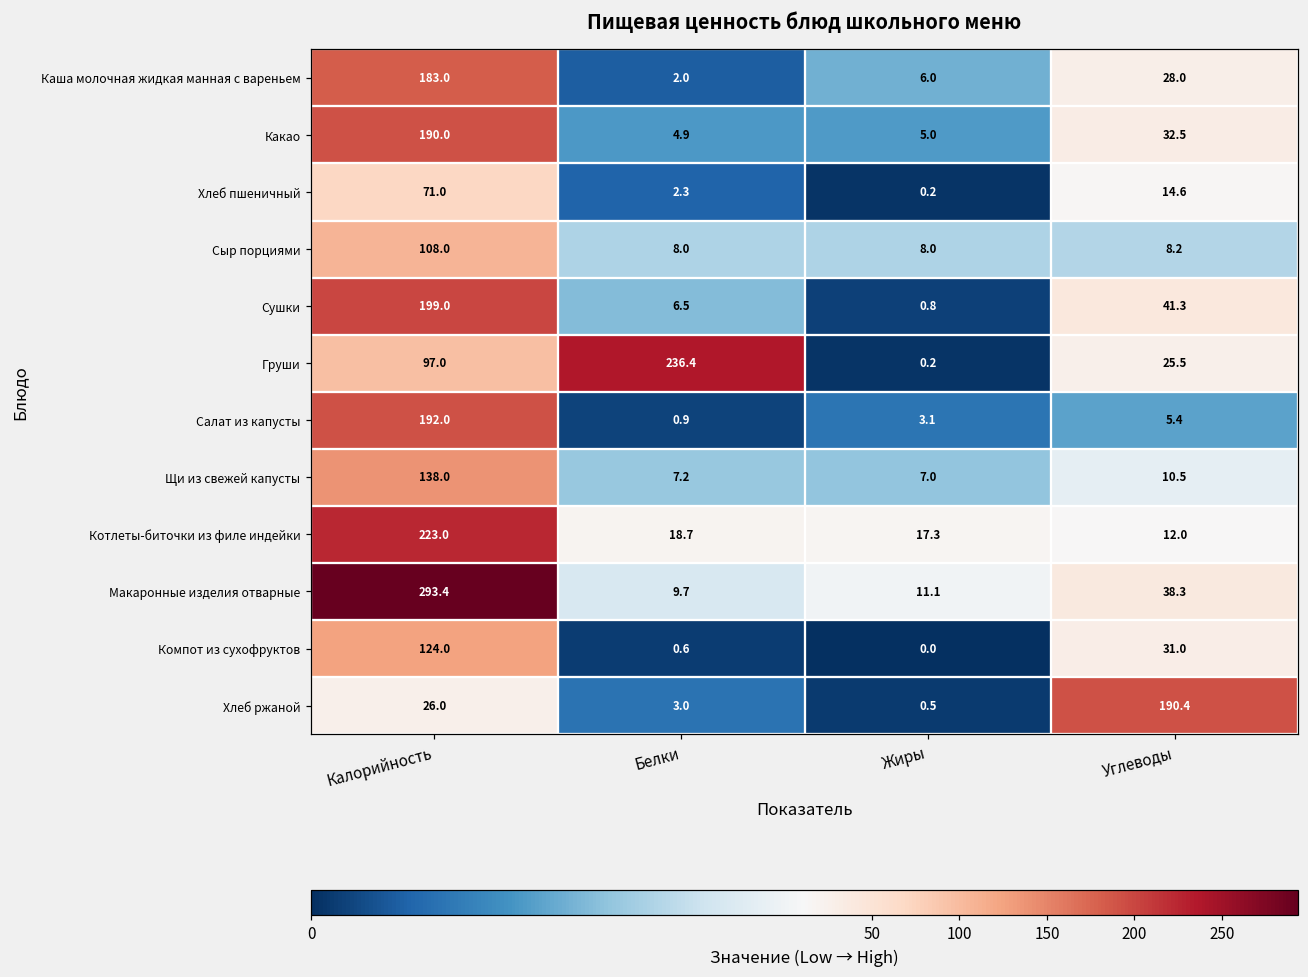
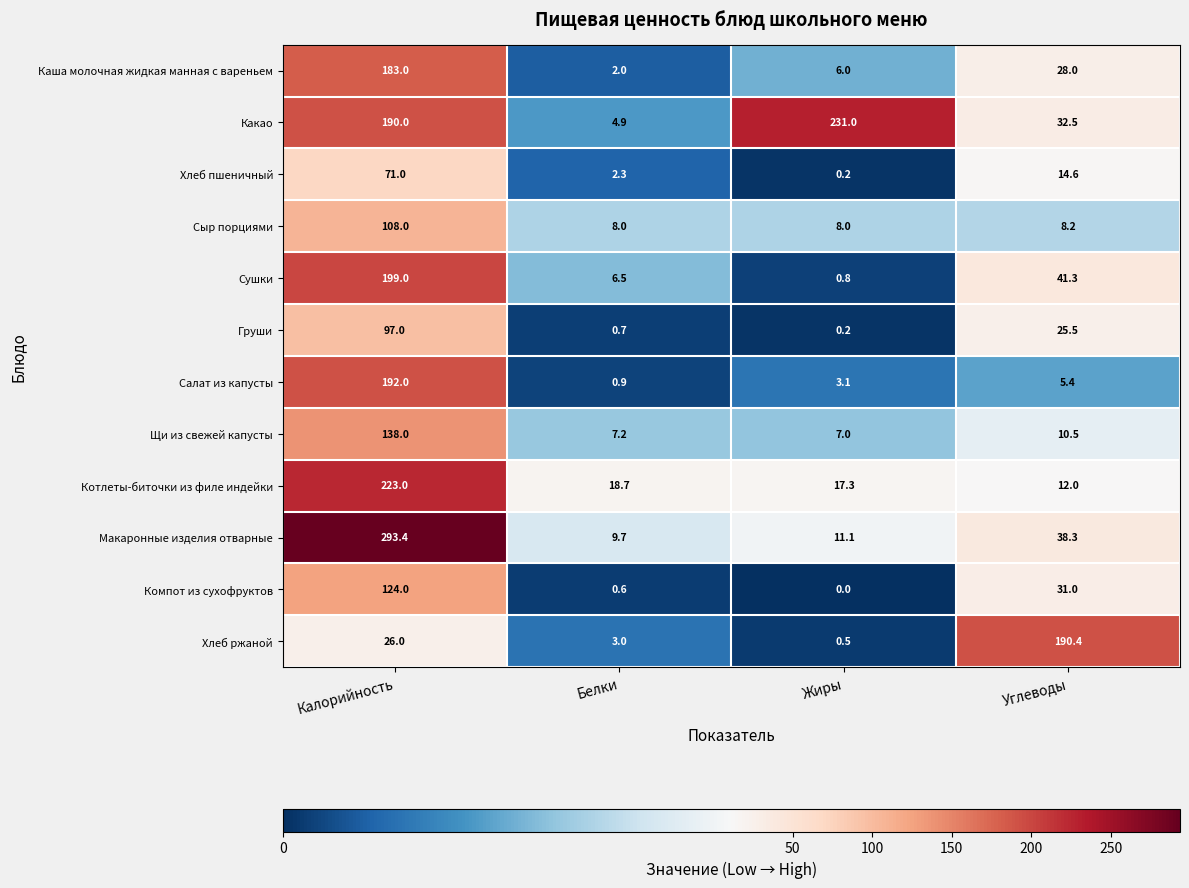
  {
    "Каша молочная жидкая манная с вареньем": {
      "Калорийность": 183.0,
      "Белки": 2.0,
      "Жиры": 6.0,
      "Углеводы": 28.0
    },
    "Какао": {
      "Калорийность": 190.0,
      "Белки": 4.9,
-     "Жиры": 5.0,
+     "Жиры": 231.0,
      "Углеводы": 32.5
    },
    "Хлеб пшеничный": {
      "Калорийность": 71.0,
      "Белки": 2.3,
      "Жиры": 0.2,
      "Углеводы": 14.6
    },
    "Сыр порциями": {
      "Калорийность": 108.0,
      "Белки": 8.0,
      "Жиры": 8.0,
      "Углеводы": 8.2
    },
    "Сушки": {
      "Калорийность": 199.0,
      "Белки": 6.5,
      "Жиры": 0.8,
      "Углеводы": 41.3
    },
    "Груши": {
      "Калорийность": 97.0,
-     "Белки": 236.4,
+     "Белки": 0.7,
      "Жиры": 0.2,
      "Углеводы": 25.5
    },
    "Салат из капусты": {
      "Калорийность": 192.0,
      "Белки": 0.9,
      "Жиры": 3.1,
      "Углеводы": 5.4
    },
    "Щи из свежей капусты": {
      "Калорийность": 138.0,
      "Белки": 7.2,
      "Жиры": 7.0,
      "Углеводы": 10.5
    },
    "Котлеты-биточки из филе индейки": {
      "Калорийность": 223.0,
      "Белки": 18.7,
      "Жиры": 17.3,
      "Углеводы": 12.0
    },
    "Макаронные изделия отварные": {
      "Калорийность": 293.4,
      "Белки": 9.7,
      "Жиры": 11.1,
      "Углеводы": 38.3
    },
    "Компот из сухофруктов": {
      "Калорийность": 124.0,
      "Белки": 0.6,
      "Жиры": 0.0,
      "Углеводы": 31.0
    },
    "Хлеб ржаной": {
      "Калорийность": 26.0,
      "Белки": 3.0,
      "Жиры": 0.5,
      "Углеводы": 190.4
    }
  }
